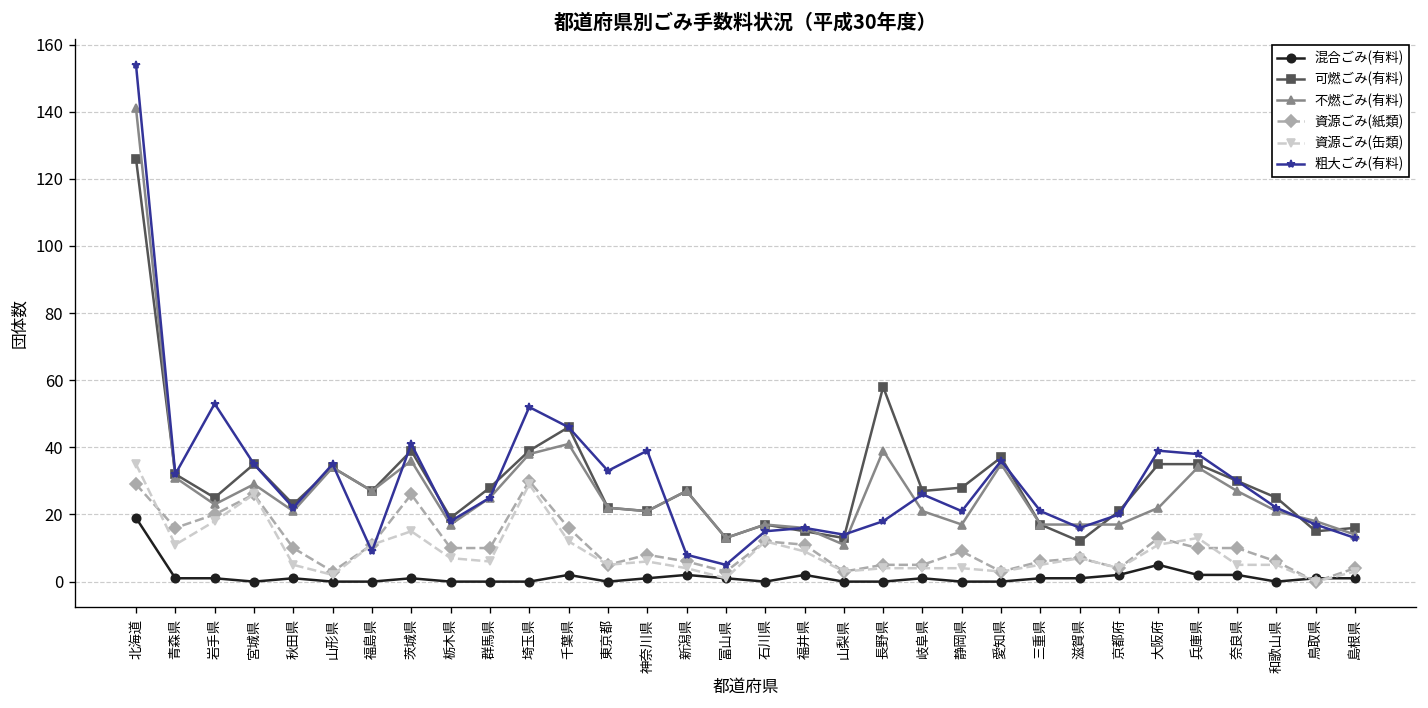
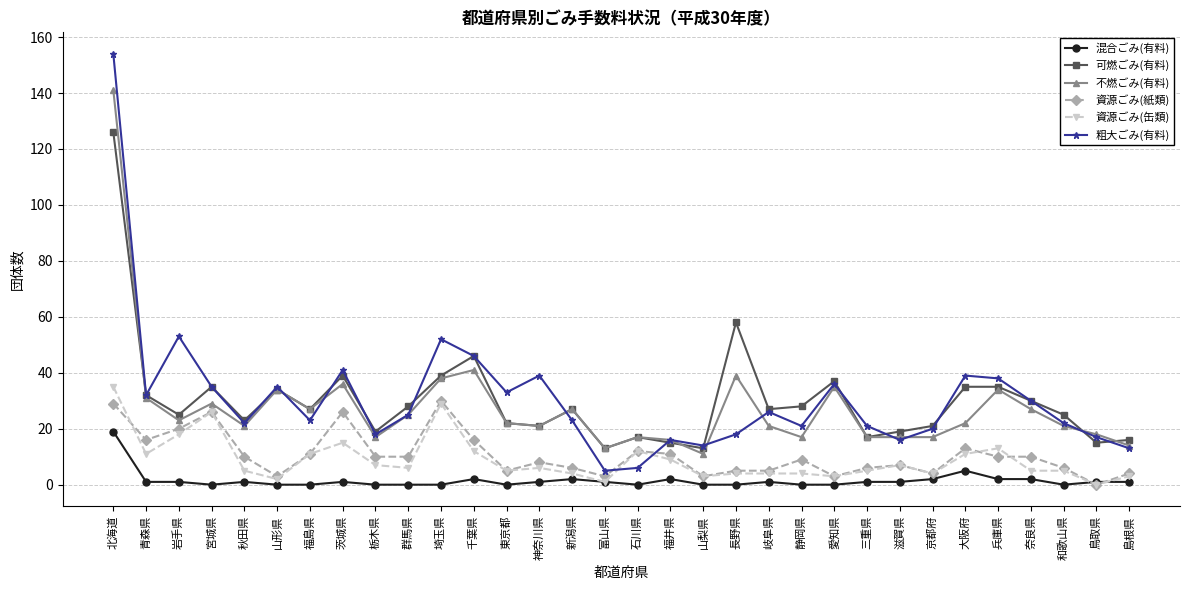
  {
    "混合ごみ(有料)": {
      "北海道": 19,
      "青森県": 1,
      "岩手県": 1,
      "宮城県": 0,
      "秋田県": 1,
      "山形県": 0,
      "福島県": 0,
      "茨城県": 1,
      "栃木県": 0,
      "群馬県": 0,
      "埼玉県": 0,
      "千葉県": 2,
      "東京都": 0,
      "神奈川県": 1,
      "新潟県": 2,
      "石川県": 0,
      "福井県": 2,
      "山梨県": 0,
      "長野県": 0,
      "岐阜県": 1,
      "静岡県": 0,
      "愛知県": 0,
      "三重県": 1,
      "滋賀県": 1,
      "京都府": 2,
      "大阪府": 5,
      "兵庫県": 2,
      "奈良県": 2,
      "和歌山県": 0,
      "鳥取県": 1,
      "島根県": 1
    },
    "可燃ごみ(有料)": {
      "北海道": 126,
      "岩手県": 25,
      "秋田県": 23,
      "茨城県": 39,
      "栃木県": 19,
      "群馬県": 28,
      "埼玉県": 39,
      "福井県": 15,
      "山梨県": 13,
      "長野県": 58,
      "岐阜県": 27,
      "静岡県": 28,
      "愛知県": 37,
-     "滋賀県": 12,
+     "滋賀県": 19,
      "京都府": 21,
      "大阪府": 35,
      "兵庫県": 35,
      "和歌山県": 25,
      "鳥取県": 15,
      "島根県": 16
    },
    "粗大ごみ(有料)": {
      "北海道": 154,
      "岩手県": 53,
      "秋田県": 22,
      "山形県": 35,
-     "福島県": 9,
+     "福島県": 23,
      "茨城県": 41,
      "栃木県": 18,
      "埼玉県": 52,
      "東京都": 33,
      "神奈川県": 39,
-     "新潟県": 8,
+     "新潟県": 23,
      "富山県": 5,
-     "石川県": 15,
+     "石川県": 6,
      "山梨県": 14,
      "長野県": 18,
      "岐阜県": 26,
      "静岡県": 21,
      "愛知県": 36,
      "三重県": 21,
      "滋賀県": 16,
      "京都府": 20,
      "大阪府": 39,
      "兵庫県": 38,
      "和歌山県": 22,
      "鳥取県": 17,
      "島根県": 13
    }
  }
